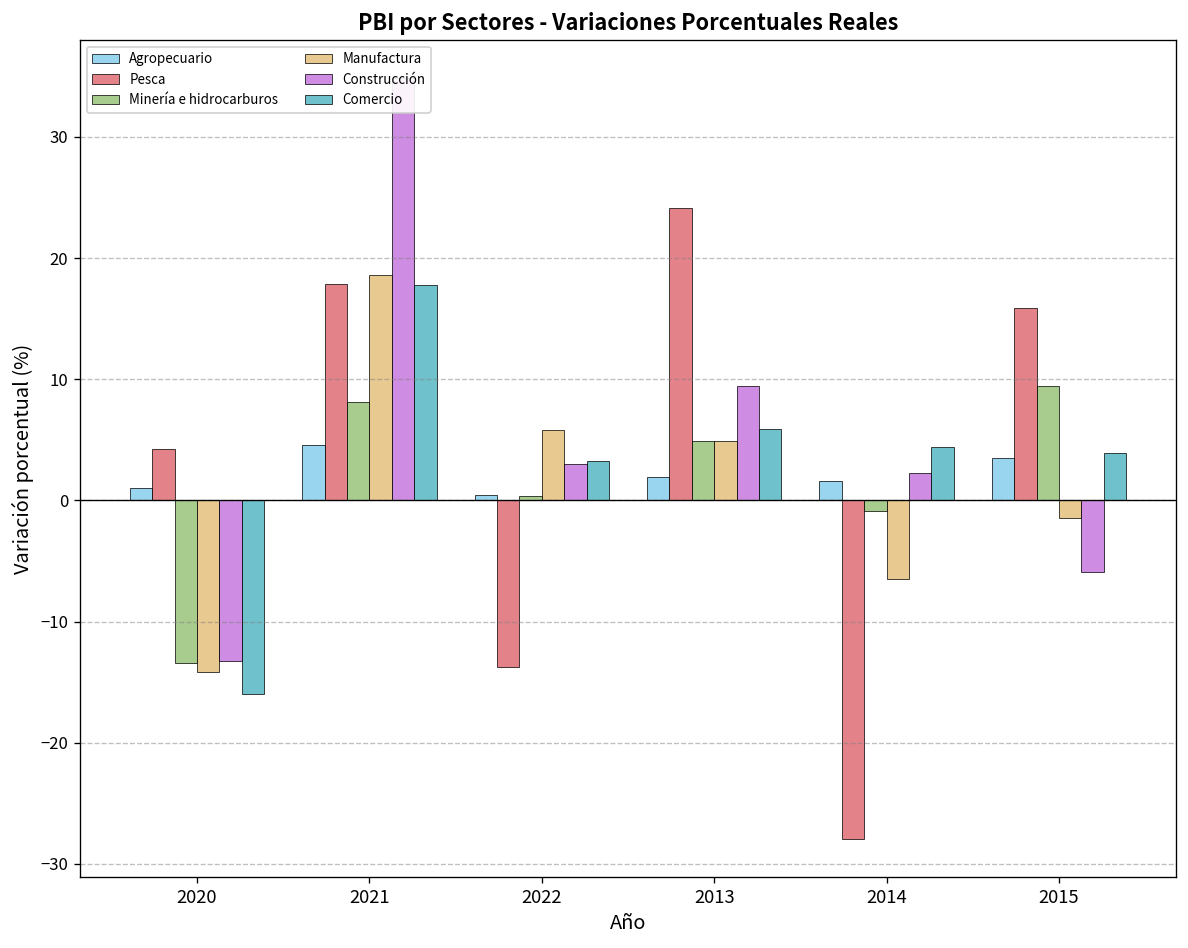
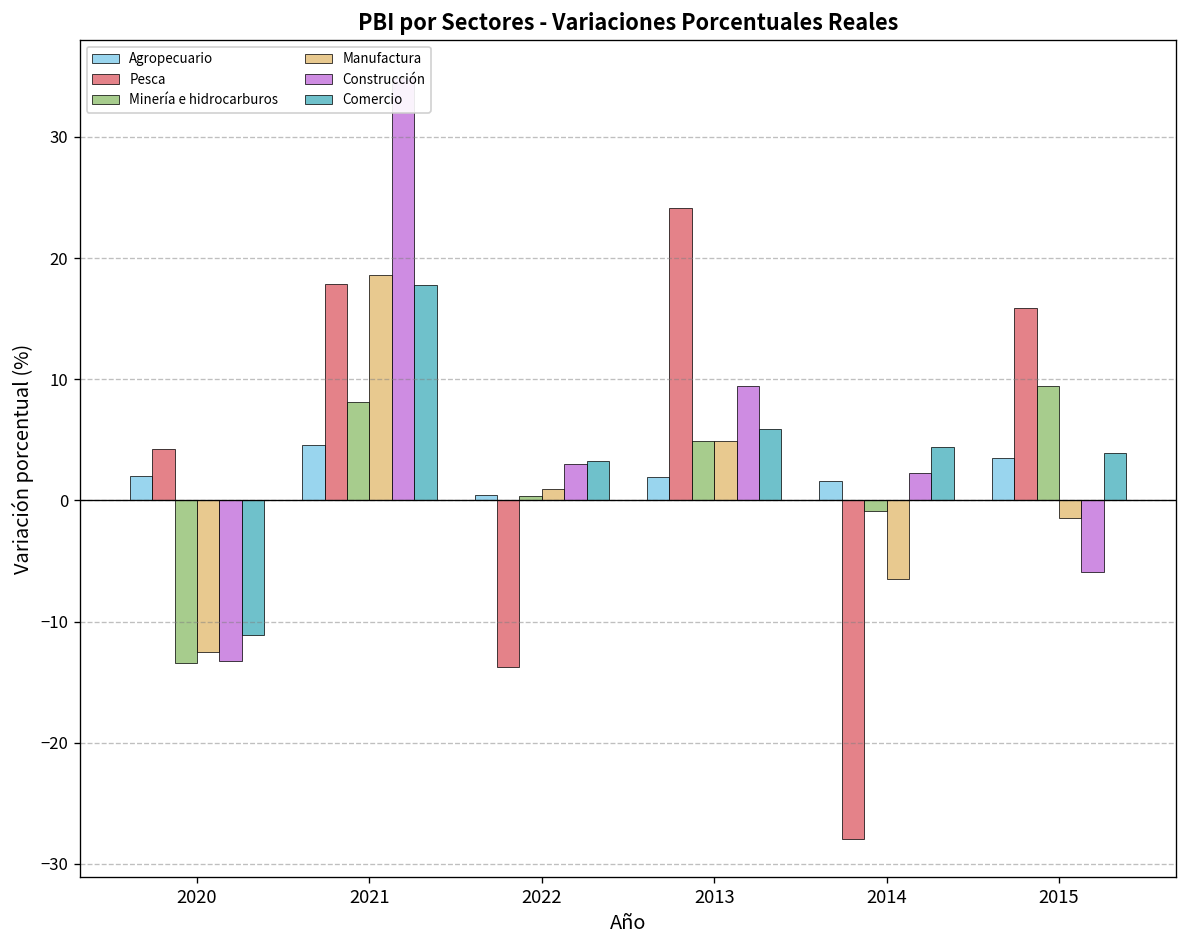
  {
    "Agropecuario": {
-     "2020": 1.0,
+     "2020": 2.0,
      "2021": 4.6,
      "2022": 0.4,
      "2013": 1.9,
      "2014": 1.6,
      "2015": 3.5
    },
    "Pesca": {
      "2020": 4.2,
      "2021": 17.9,
      "2022": -13.7,
      "2013": 24.1,
      "2014": -27.9,
      "2015": 15.9
    },
    "Minería e hidrocarburos": {
      "2020": -13.4,
      "2021": 8.1,
      "2022": 0.3,
      "2013": 4.9,
      "2014": -0.9,
      "2015": 9.5
    },
    "Manufactura": {
-     "2020": -14.2,
+     "2020": -12.5,
      "2021": 18.6,
-     "2022": 5.8,
+     "2022": 1.0,
      "2013": 4.9,
      "2014": -6.5,
      "2015": -1.5
    },
    "Construcción": {
      "2020": -13.3,
      "2022": 3.0,
      "2013": 9.4,
      "2014": 2.2,
      "2015": -5.9
    },
    "Comercio": {
-     "2020": -16.0,
+     "2020": -11.1,
      "2021": 17.8,
      "2022": 3.3,
      "2013": 5.9,
      "2014": 4.4,
      "2015": 3.9
    }
  }
